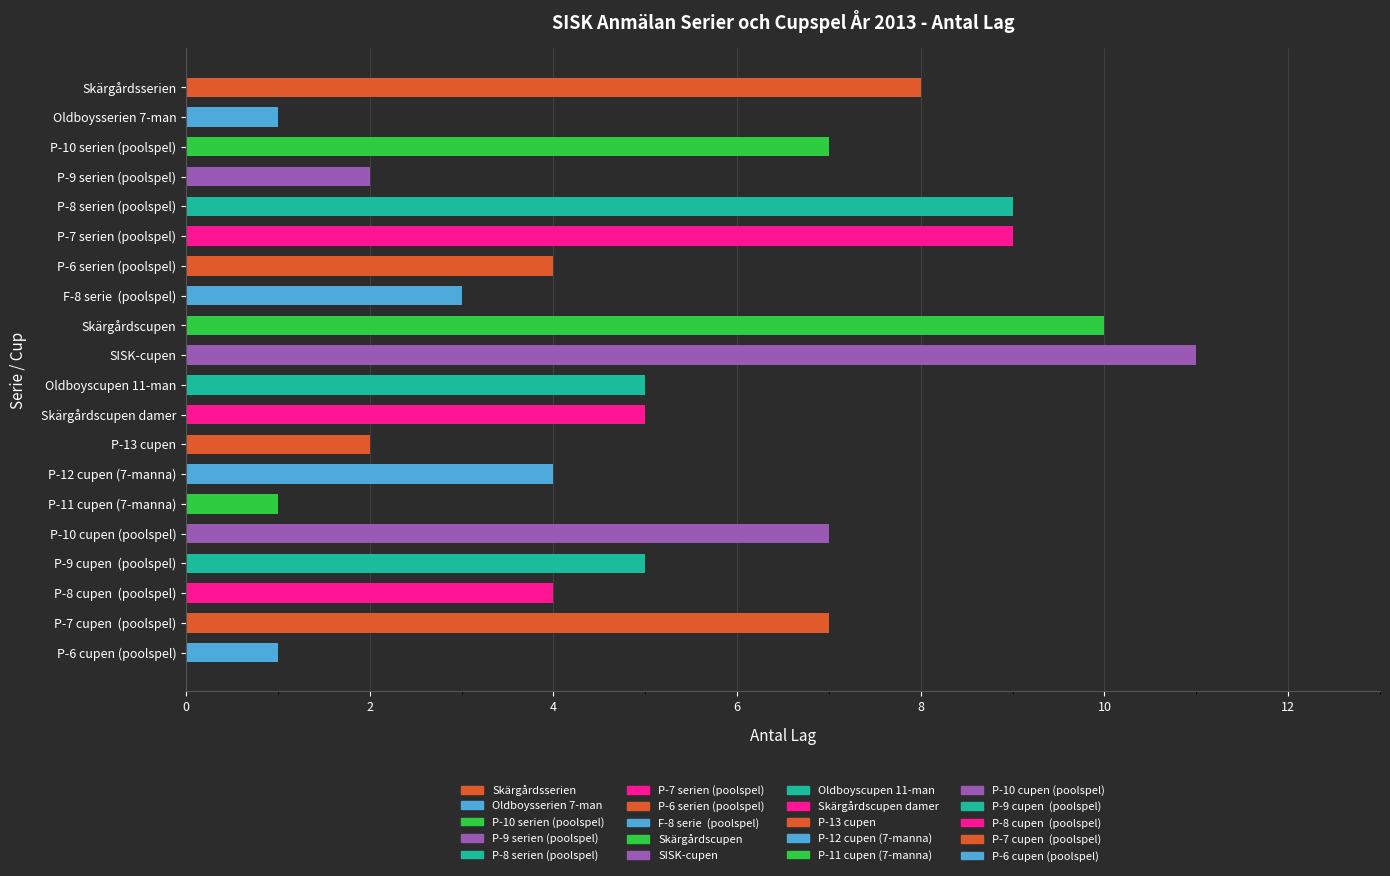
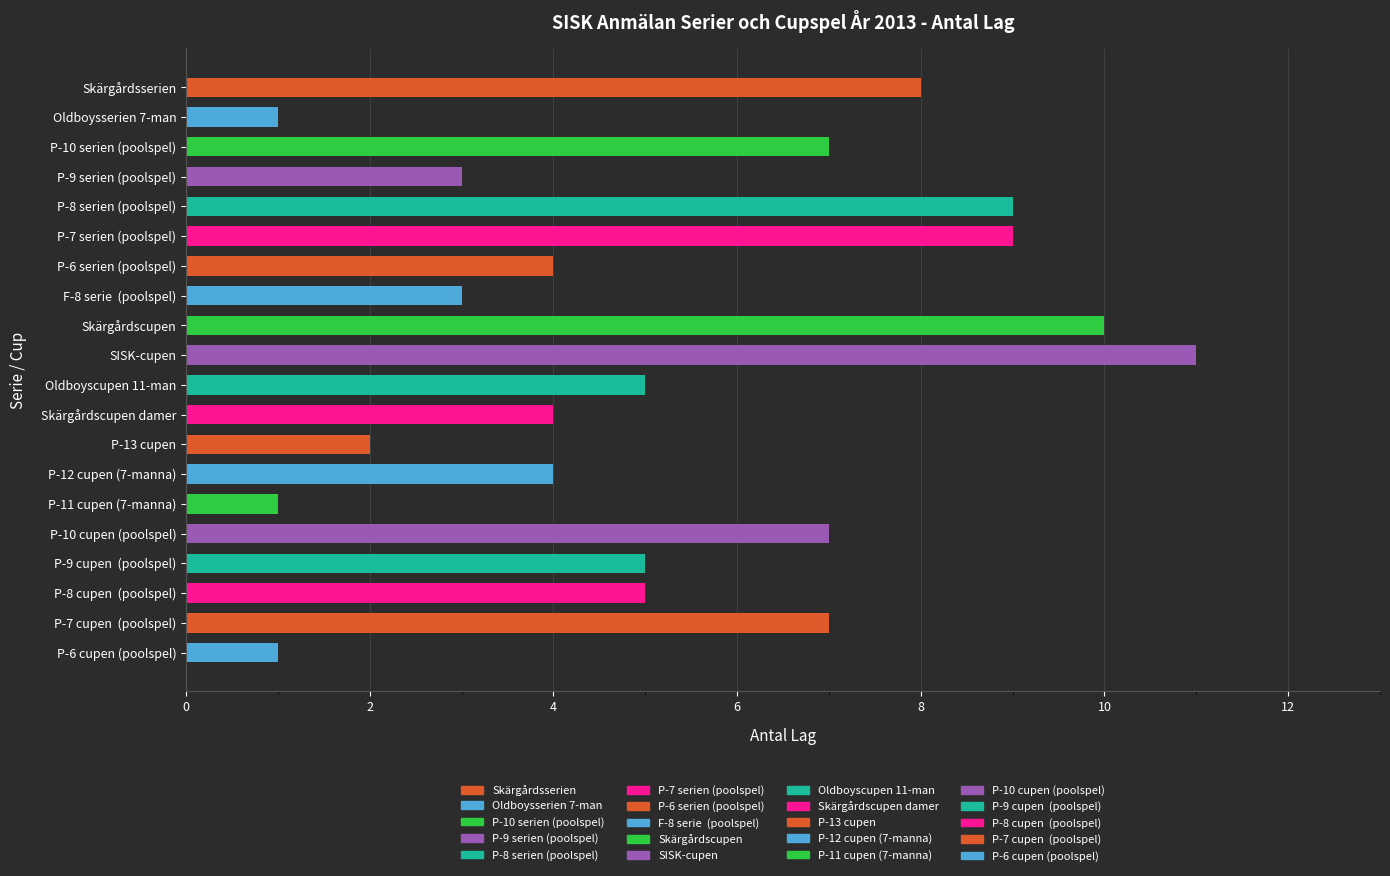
  {
    "Skärgårdsserien": 8,
    "Oldboysserien 7-man": 1,
    "P-10 serien (poolspel)": 7,
-   "P-9 serien (poolspel)": 2,
+   "P-9 serien (poolspel)": 3,
    "P-8 serien (poolspel)": 9,
    "P-7 serien (poolspel)": 9,
    "P-6 serien (poolspel)": 4,
    "F-8 serie (poolspel)": 3,
    "Skärgårdscupen": 10,
    "SISK-cupen": 11,
    "Oldboyscupen 11-man": 5,
-   "Skärgårdscupen damer": 5,
+   "Skärgårdscupen damer": 4,
    "P-13 cupen": 2,
    "P-12 cupen (7-manna)": 4,
    "P-11 cupen (7-manna)": 1,
    "P-10 cupen (poolspel)": 7,
    "P-9 cupen (poolspel)": 5,
-   "P-8 cupen (poolspel)": 4,
+   "P-8 cupen (poolspel)": 5,
    "P-7 cupen (poolspel)": 7,
    "P-6 cupen (poolspel)": 1
  }
